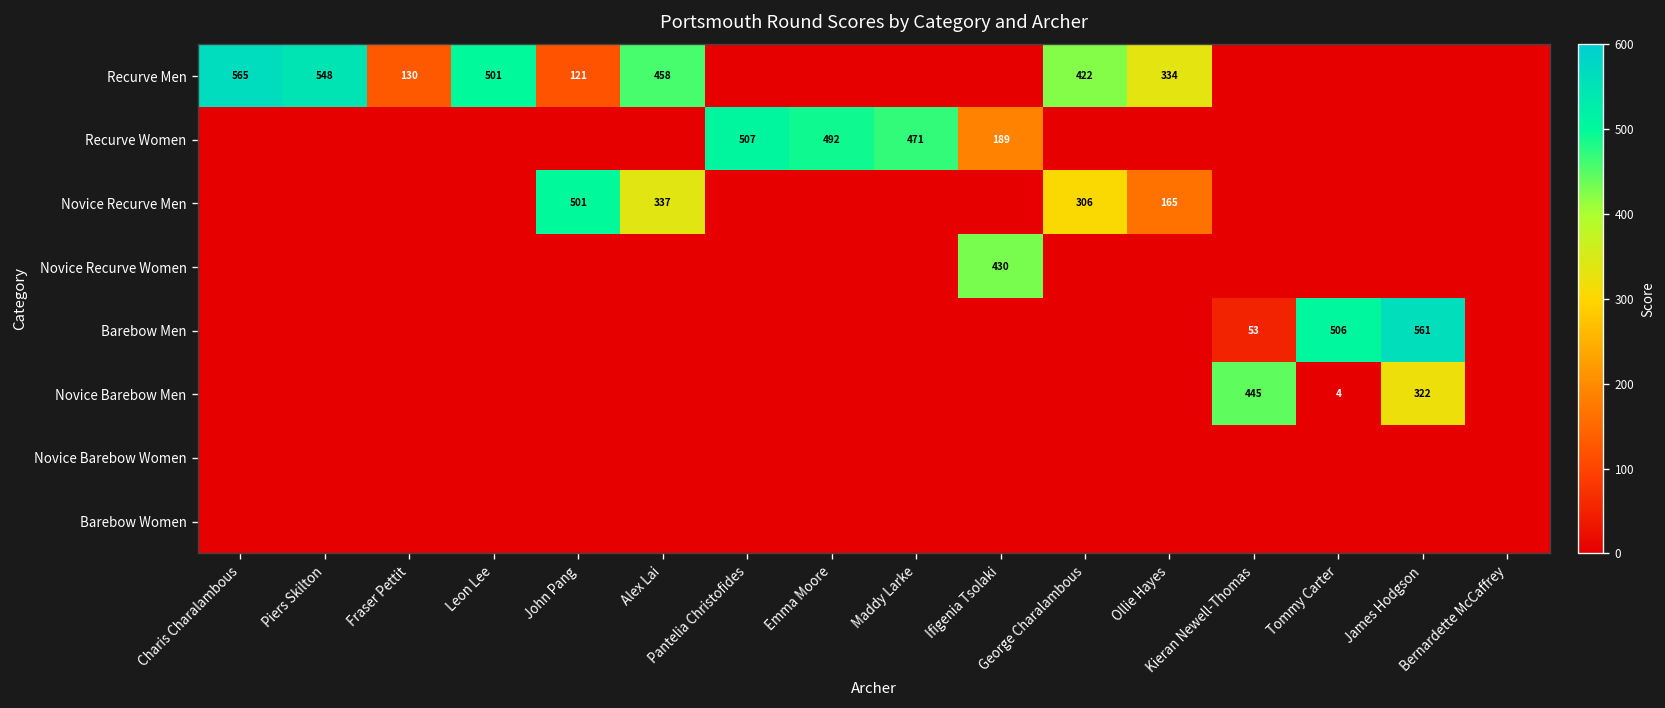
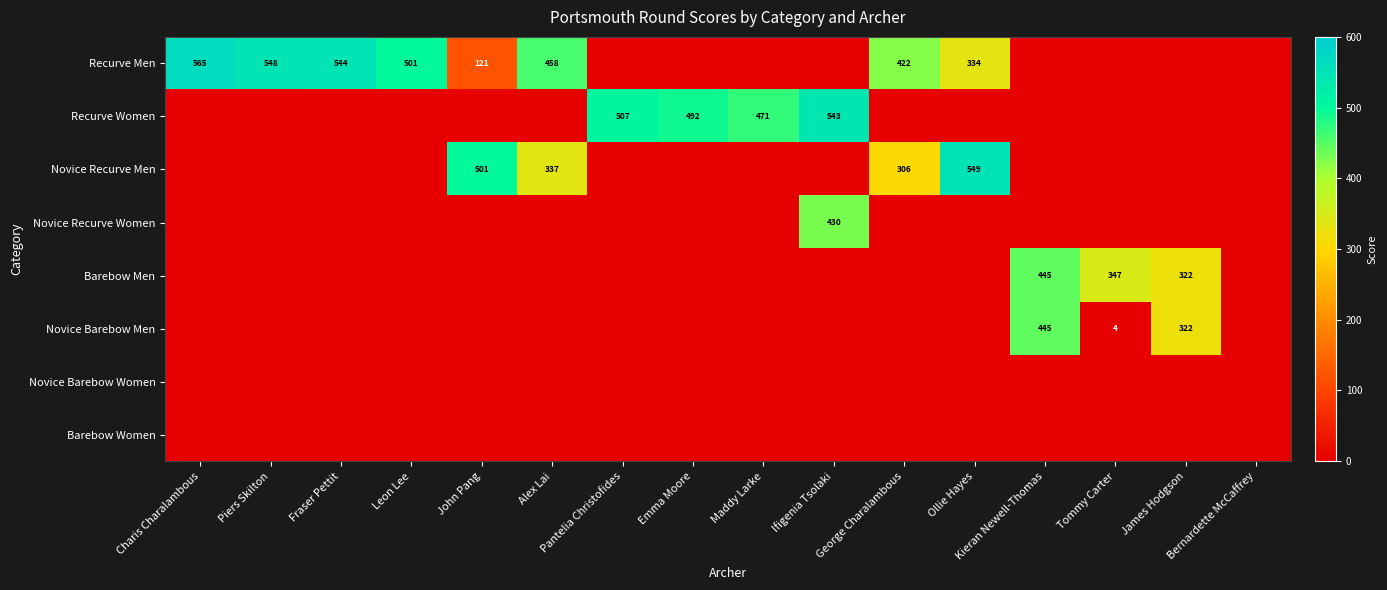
  {
    "Recurve Men": {
      "Charis Charalambous": 565,
      "Piers Skilton": 548,
-     "Fraser Pettit": 130,
+     "Fraser Pettit": 544,
      "Leon Lee": 501,
      "John Pang": 121,
      "Alex Lai": 458,
      "George Charalambous": 422,
      "Ollie Hayes": 334
    },
    "Recurve Women": {
      "Pantelia Christofides": 507,
      "Emma Moore": 492,
      "Maddy Larke": 471,
-     "Ifigenia Tsolaki": 189
+     "Ifigenia Tsolaki": 543
    },
    "Novice Recurve Men": {
      "John Pang": 501,
      "Alex Lai": 337,
      "George Charalambous": 306,
-     "Ollie Hayes": 165
+     "Ollie Hayes": 549
    },
    "Novice Recurve Women": {
      "Ifigenia Tsolaki": 430
    },
    "Barebow Men": {
-     "Kieran Newell-Thomas": 53,
-     "Tommy Carter": 506,
-     "James Hodgson": 561
+     "Kieran Newell-Thomas": 445,
+     "Tommy Carter": 347,
+     "James Hodgson": 322
    },
    "Novice Barebow Men": {
      "Kieran Newell-Thomas": 445,
      "Tommy Carter": 4,
      "James Hodgson": 322
    }
  }
